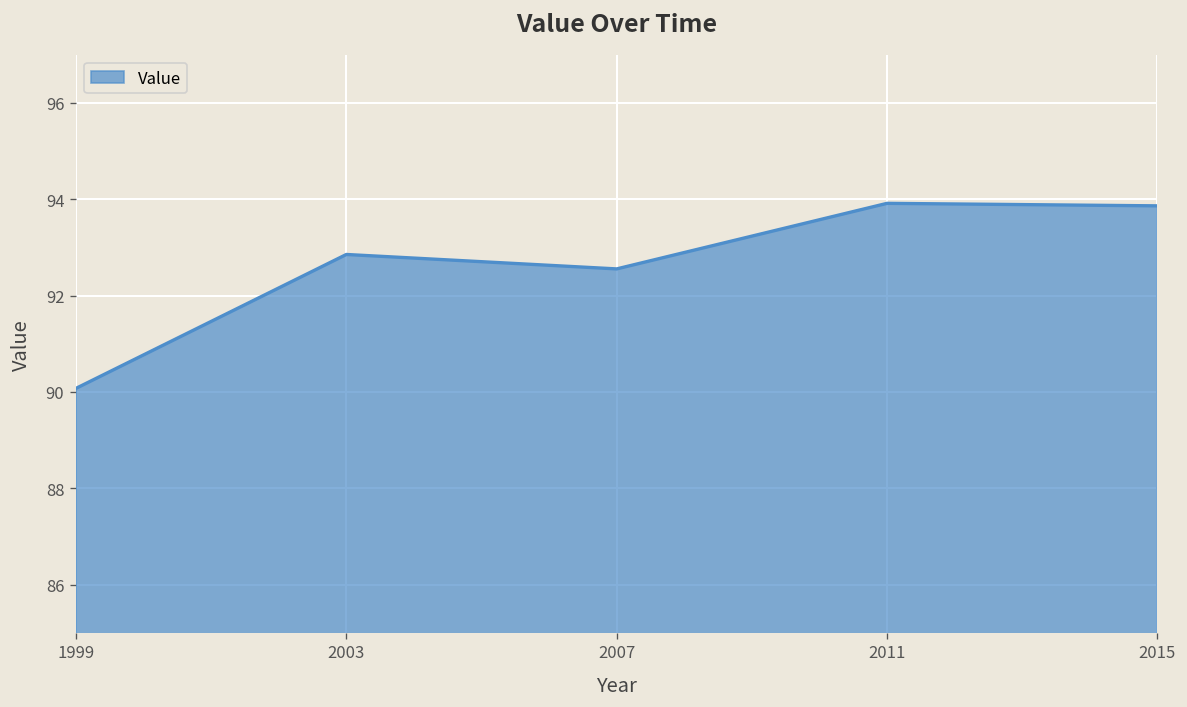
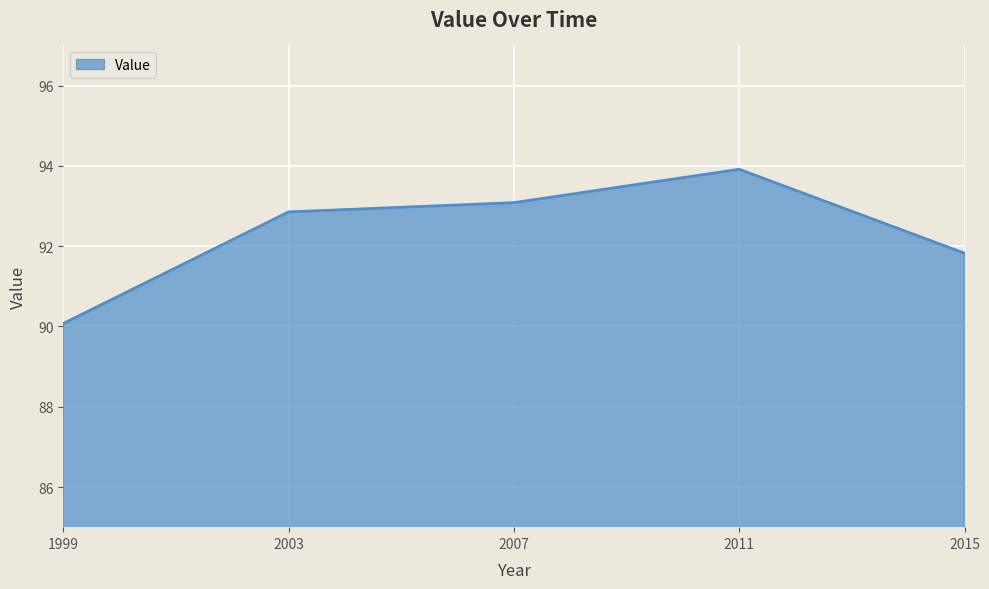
  {
    "1999": 90.1,
    "2003": 92.9,
-   "2007": 92.6,
+   "2007": 93.1,
    "2011": 93.9,
-   "2015": 93.9
+   "2015": 91.8
  }
